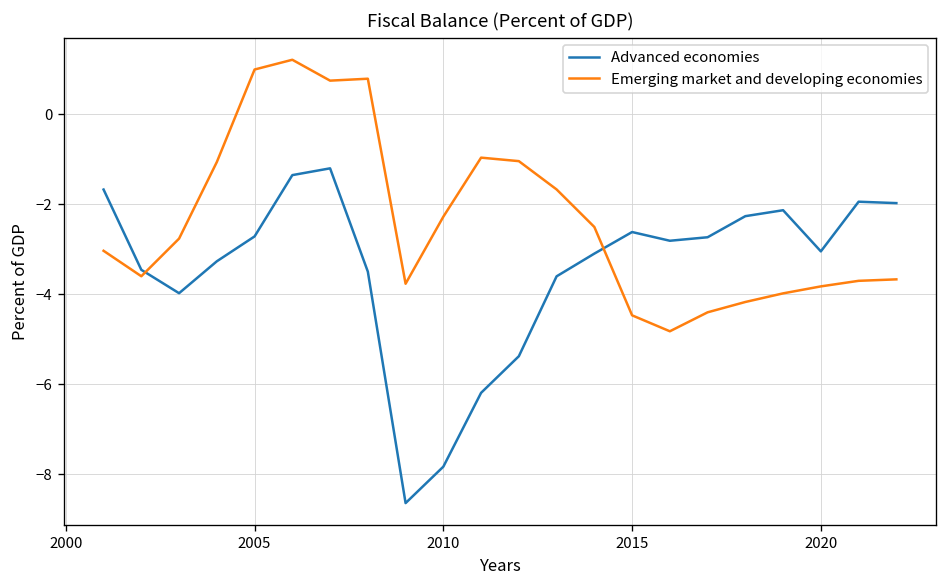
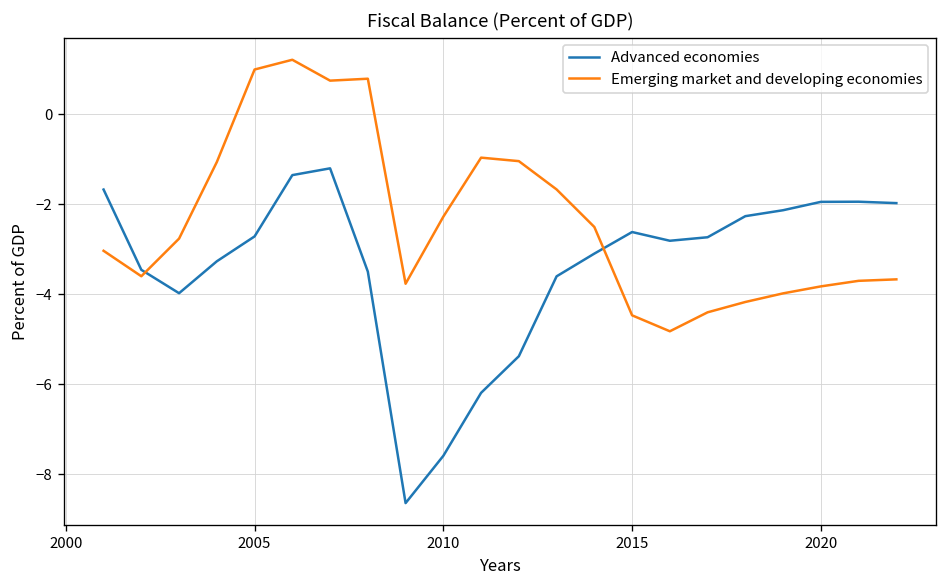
  {
    "Advanced economies": {
      "2005": -2.7,
-     "2010": -7.8,
+     "2010": -7.6,
      "2015": -2.6,
-     "2020": -3.0
+     "2020": -1.9
    },
    "Emerging market and developing economies": {
      "2005": 1.0,
      "2010": -2.3,
      "2015": -4.5,
      "2020": -3.8
    }
  }
